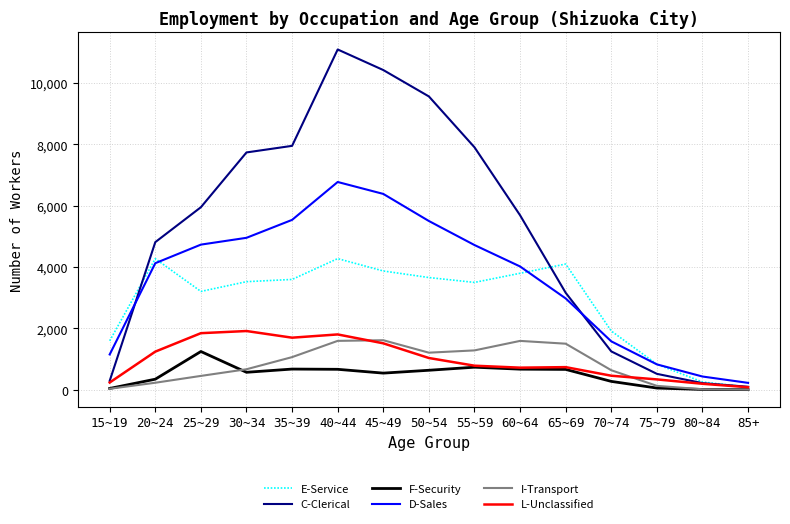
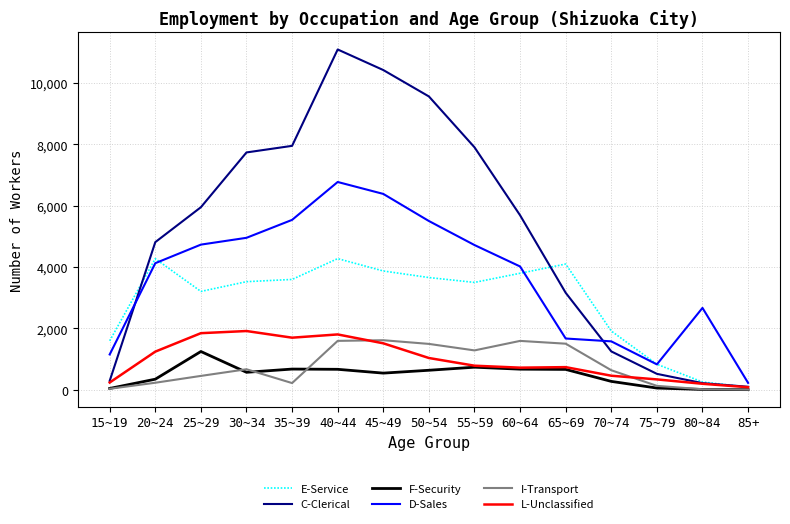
  {
    "E-Service": {
      "15~19": "1,600",
      "20~24": "4,300",
      "25~29": "3,200",
      "30~34": "3,500",
      "35~39": "3,600",
      "40~44": "4,300",
      "45~49": "3,900",
      "50~54": "3,700",
      "55~59": "3,500",
      "60~64": "3,800",
      "65~69": "4,100",
      "70~74": "1,900"
    },
    "C-Clerical": {
      "20~24": "4,800",
      "25~29": "6,000",
      "30~34": "7,700",
      "35~39": "8,000",
      "40~44": "11,100",
      "45~49": "10,400",
      "50~54": "9,600",
      "55~59": "7,900",
      "60~64": "5,700",
      "65~69": "3,200",
      "70~74": "1,200",
      "75~79": "500"
    },
    "F-Security": {
      "20~24": "300",
      "25~29": "1,200",
      "30~34": "600",
      "35~39": "700",
      "40~44": "700",
      "45~49": "500",
      "50~54": "600",
      "70~74": "300"
    },
    "D-Sales": {
      "15~19": "1,100",
      "20~24": "4,100",
      "25~29": "4,700",
      "30~34": "5,000",
      "35~39": "5,500",
      "40~44": "6,800",
      "45~49": "6,400",
      "50~54": "5,500",
      "55~59": "4,700",
      "60~64": "4,000",
-     "65~69": "3,000",
+     "65~69": "1,700",
      "70~74": "1,600",
-     "80~84": "400",
+     "80~84": "2,700",
      "85+": "200"
    },
    "I-Transport": {
      "20~24": "200",
      "25~29": "400",
      "30~34": "700",
-     "35~39": "1,100",
+     "35~39": "200",
      "40~44": "1,600",
      "45~49": "1,600",
-     "50~54": "1,200",
+     "50~54": "1,500",
      "55~59": "1,300",
      "60~64": "1,600",
      "65~69": "1,500",
      "70~74": "600"
    },
    "L-Unclassified": {
      "20~24": "1,200",
      "25~29": "1,800",
      "30~34": "1,900",
      "35~39": "1,700",
      "40~44": "1,800",
      "45~49": "1,500",
      "50~54": "1,000",
      "70~74": "500",
      "75~79": "300"
    }
  }
